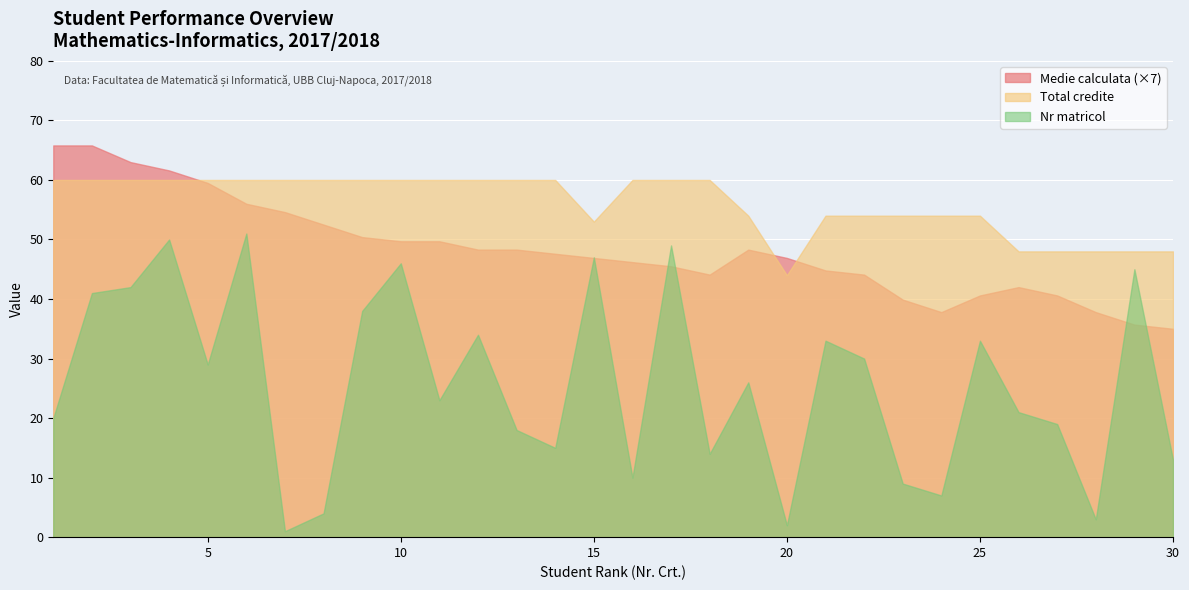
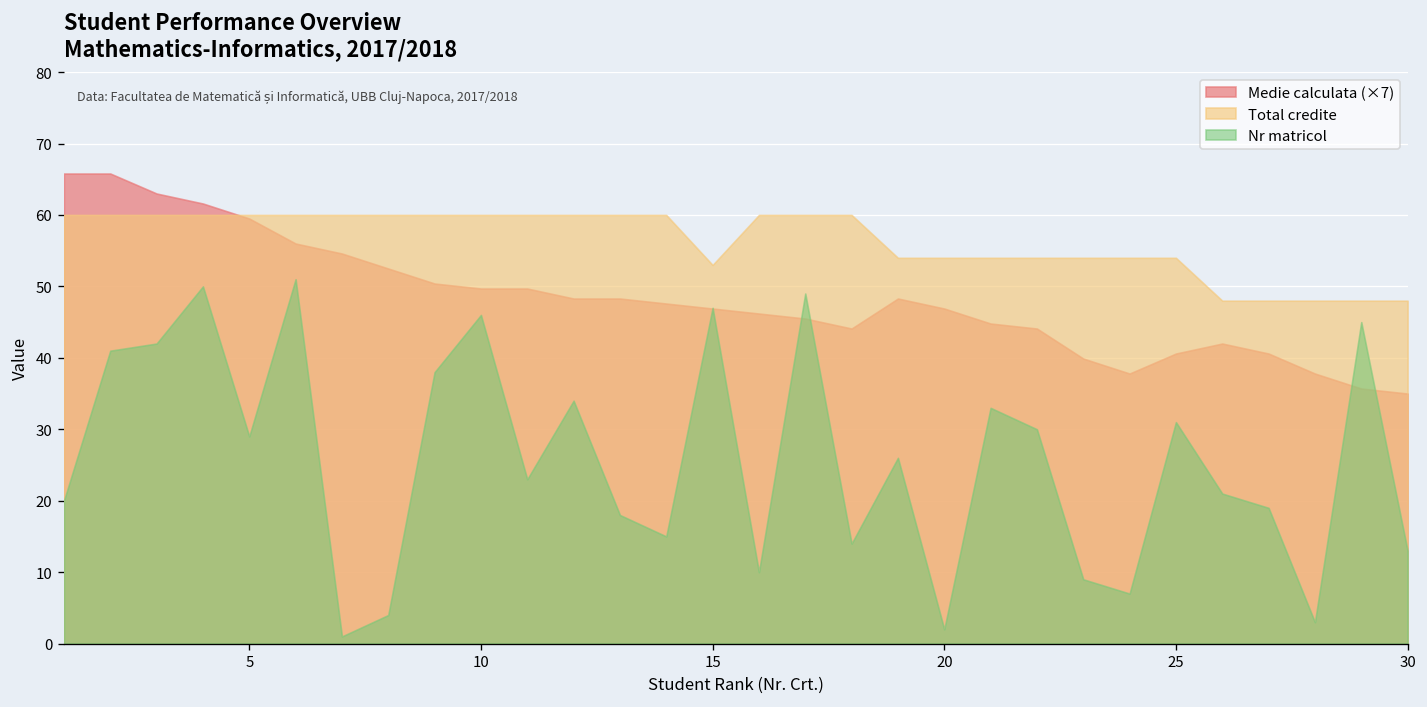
  {
    "Medie calculata (×7)": {
      "5": 60,
      "10": 50,
      "20": 47,
      "25": 41,
      "30": 35
    },
    "Total credite": {
      "5": 60,
      "10": 60,
      "15": 53,
-     "20": 44,
+     "20": 54,
      "25": 54,
      "30": 48
    },
    "Nr matricol": {
      "5": 29,
      "10": 46,
      "20": 2,
-     "25": 33,
+     "25": 31,
      "30": 13
    }
  }
